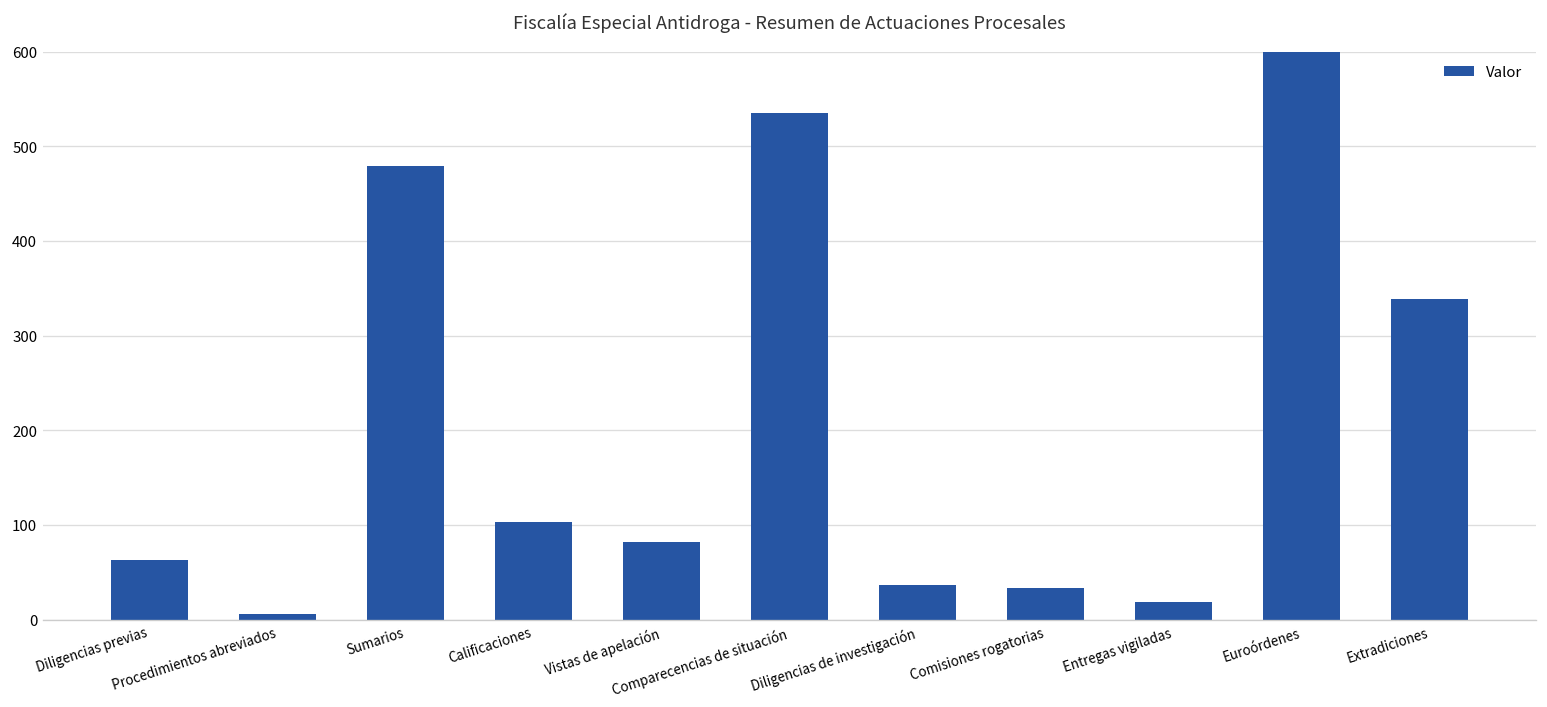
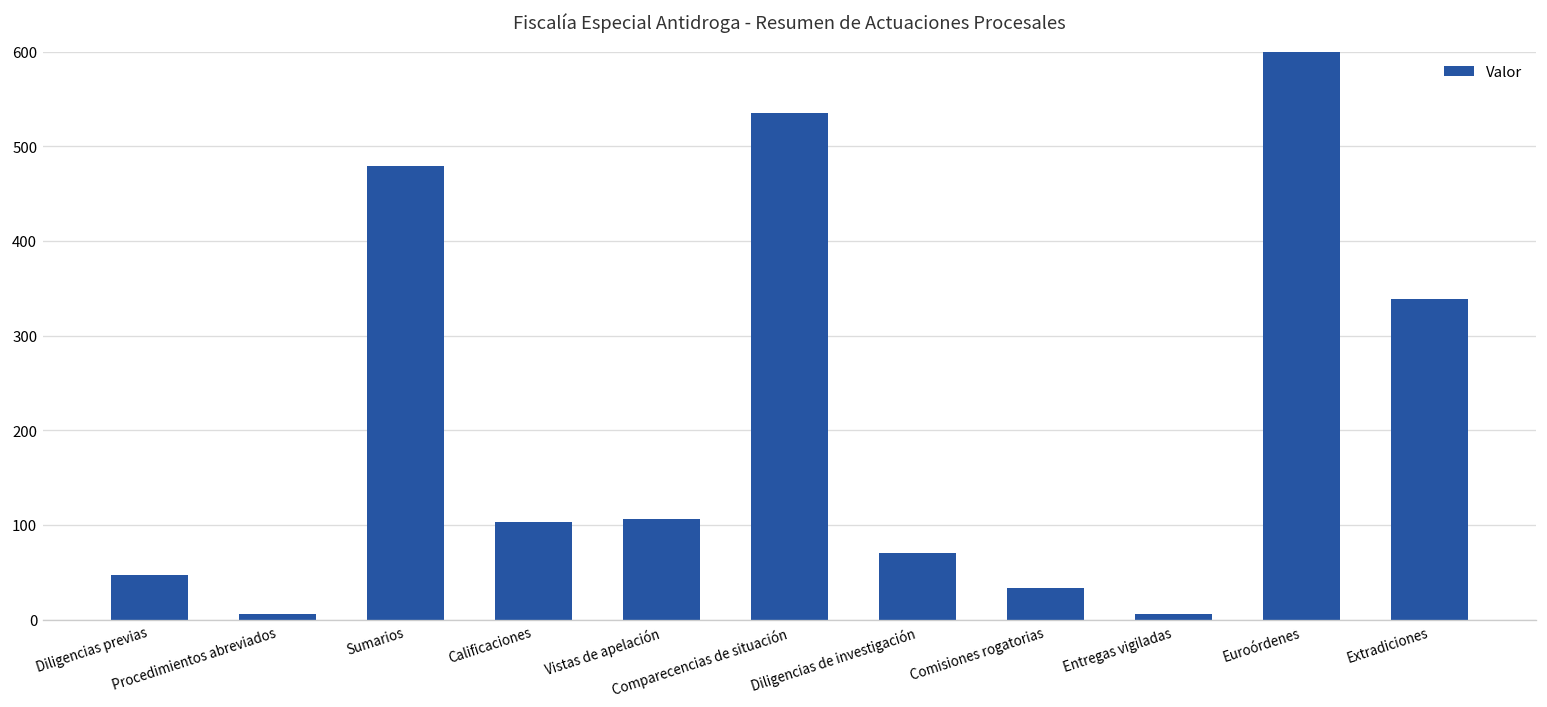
  {
-   "Diligencias previas": 60,
+   "Diligencias previas": 50,
    "Procedimientos abreviados": 10,
    "Sumarios": 480,
    "Calificaciones": 100,
-   "Vistas de apelación": 80,
+   "Vistas de apelación": 110,
    "Comparecencias de situación": 540,
-   "Diligencias de investigación": 40,
+   "Diligencias de investigación": 70,
    "Comisiones rogatorias": 30,
-   "Entregas vigiladas": 20,
+   "Entregas vigiladas": 10,
    "Extradiciones": 340
  }
